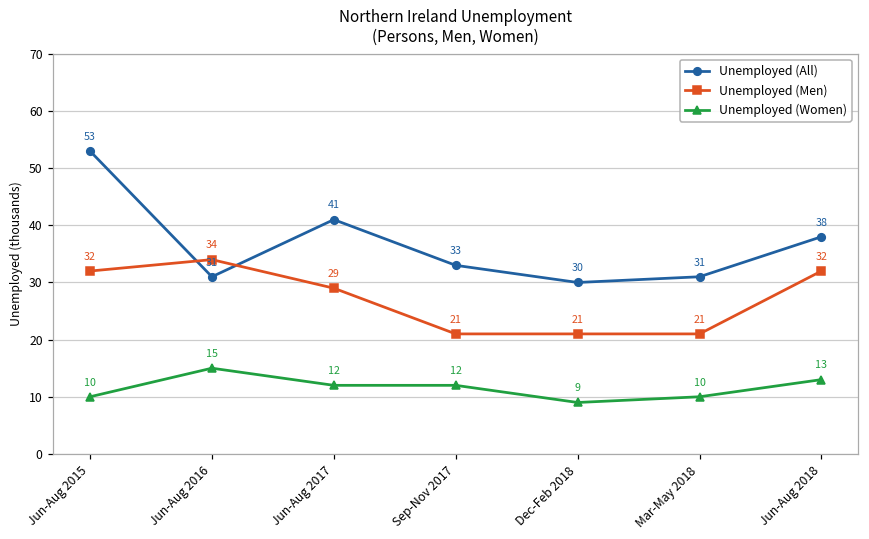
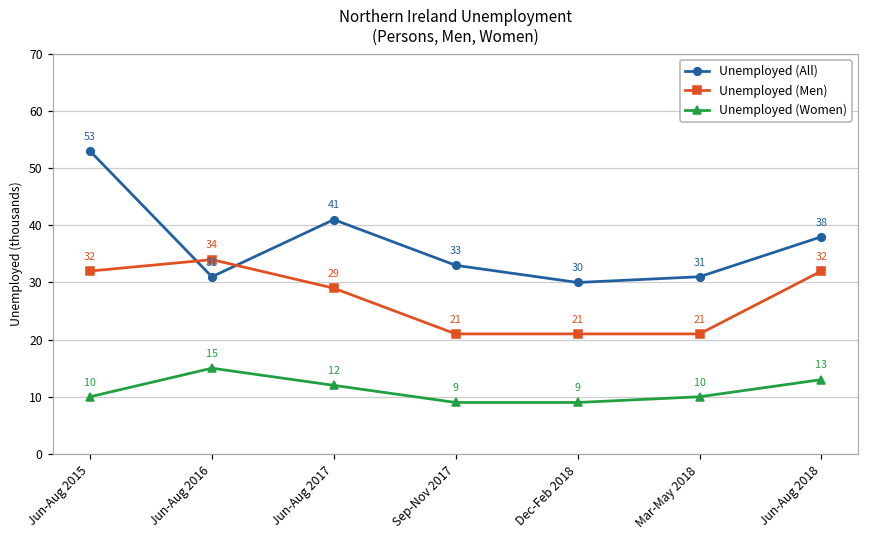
  {
    "Unemployed (All)": {
      "Jun-Aug 2015": 53,
      "Jun-Aug 2017": 41,
      "Sep-Nov 2017": 33,
      "Dec-Feb 2018": 30,
      "Mar-May 2018": 31,
      "Jun-Aug 2018": 38
    },
    "Unemployed (Men)": {
      "Jun-Aug 2015": 32,
      "Jun-Aug 2016": 34,
      "Jun-Aug 2017": 29,
      "Sep-Nov 2017": 21,
      "Dec-Feb 2018": 21,
      "Mar-May 2018": 21,
      "Jun-Aug 2018": 32
    },
    "Unemployed (Women)": {
      "Jun-Aug 2015": 10,
      "Jun-Aug 2016": 15,
      "Jun-Aug 2017": 12,
-     "Sep-Nov 2017": 12,
+     "Sep-Nov 2017": 9,
      "Dec-Feb 2018": 9,
      "Mar-May 2018": 10,
      "Jun-Aug 2018": 13
    }
  }
